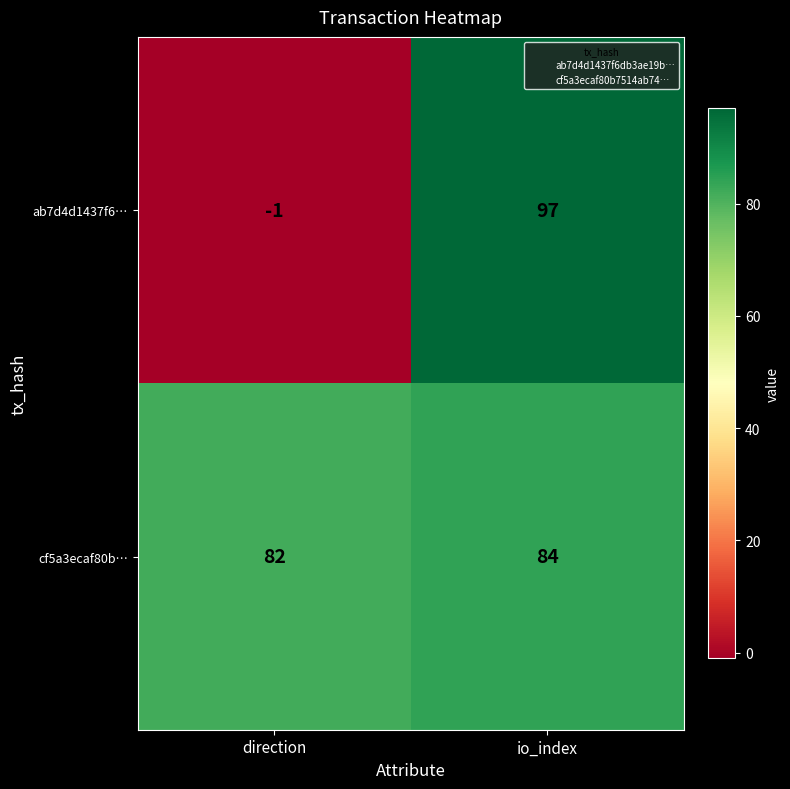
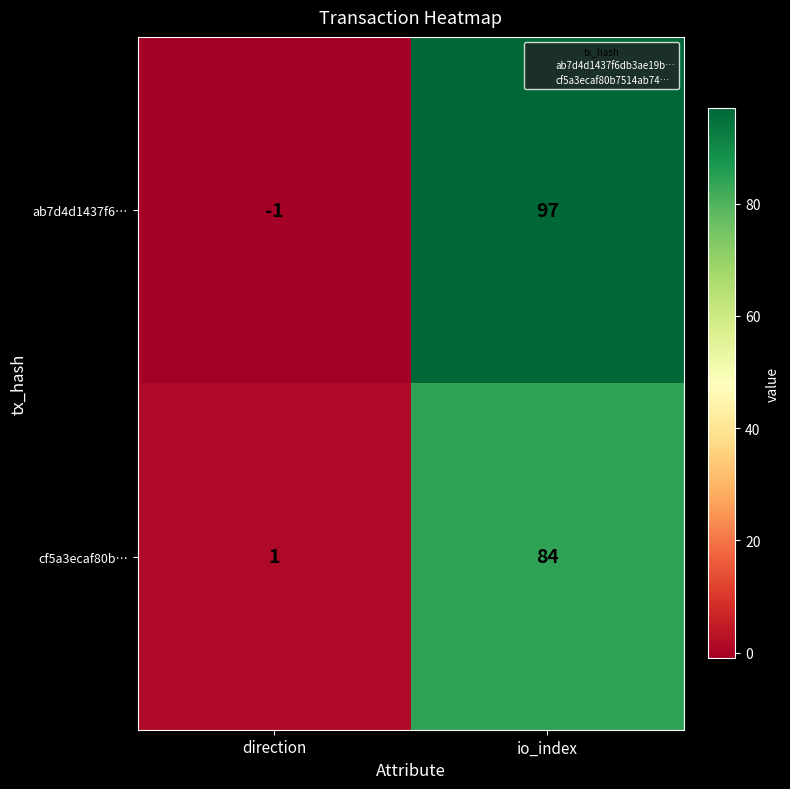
  {
    "ab7d4d1437f6…": {
      "direction": -1,
      "io_index": 97
    },
    "cf5a3ecaf80b…": {
-     "direction": 82,
+     "direction": 1,
      "io_index": 84
    }
  }
